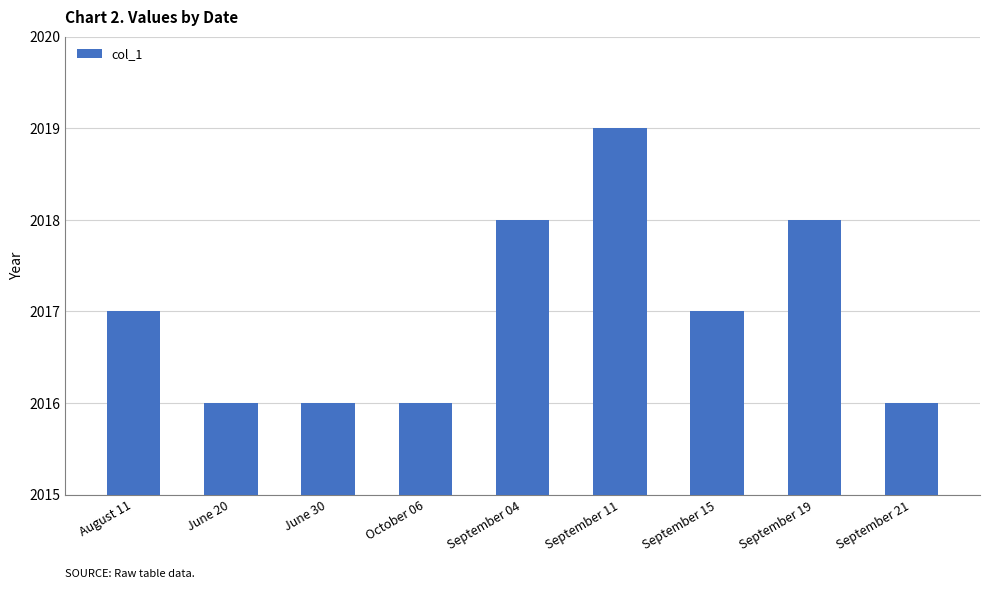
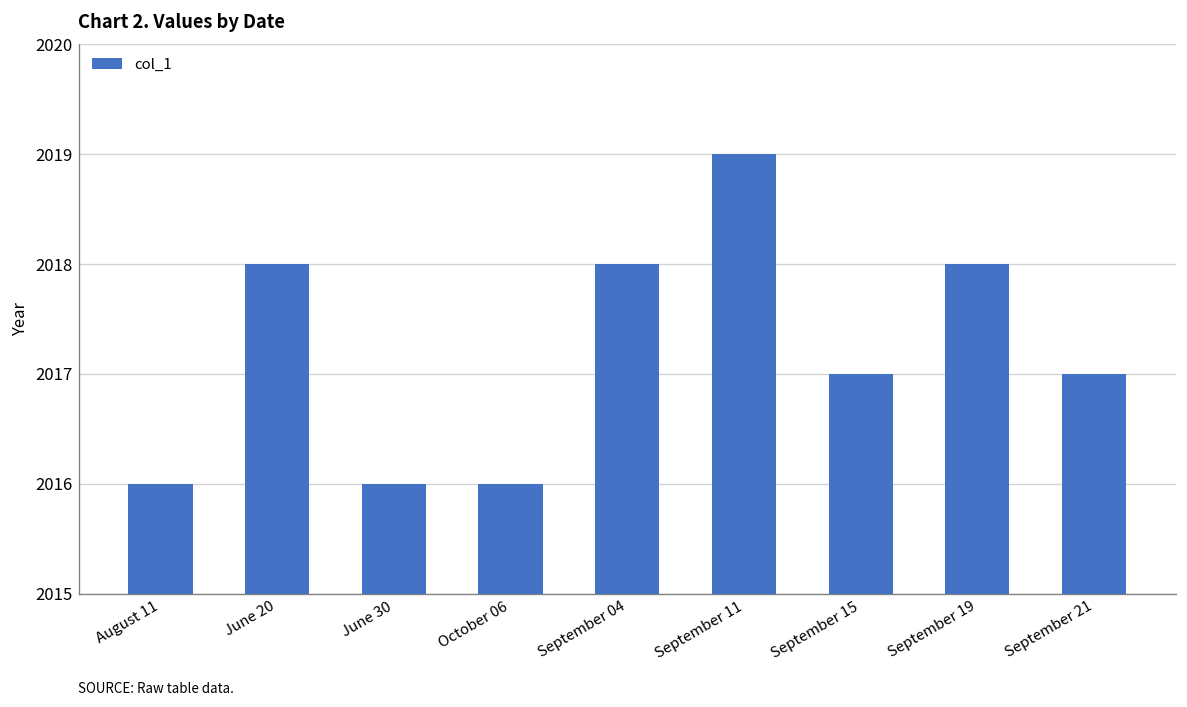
  {
-   "August 11": 2017,
-   "June 20": 2016,
+   "August 11": 2016,
+   "June 20": 2018,
    "June 30": 2016,
    "October 06": 2016,
    "September 04": 2018,
    "September 11": 2019,
    "September 15": 2017,
    "September 19": 2018,
-   "September 21": 2016
+   "September 21": 2017
  }
